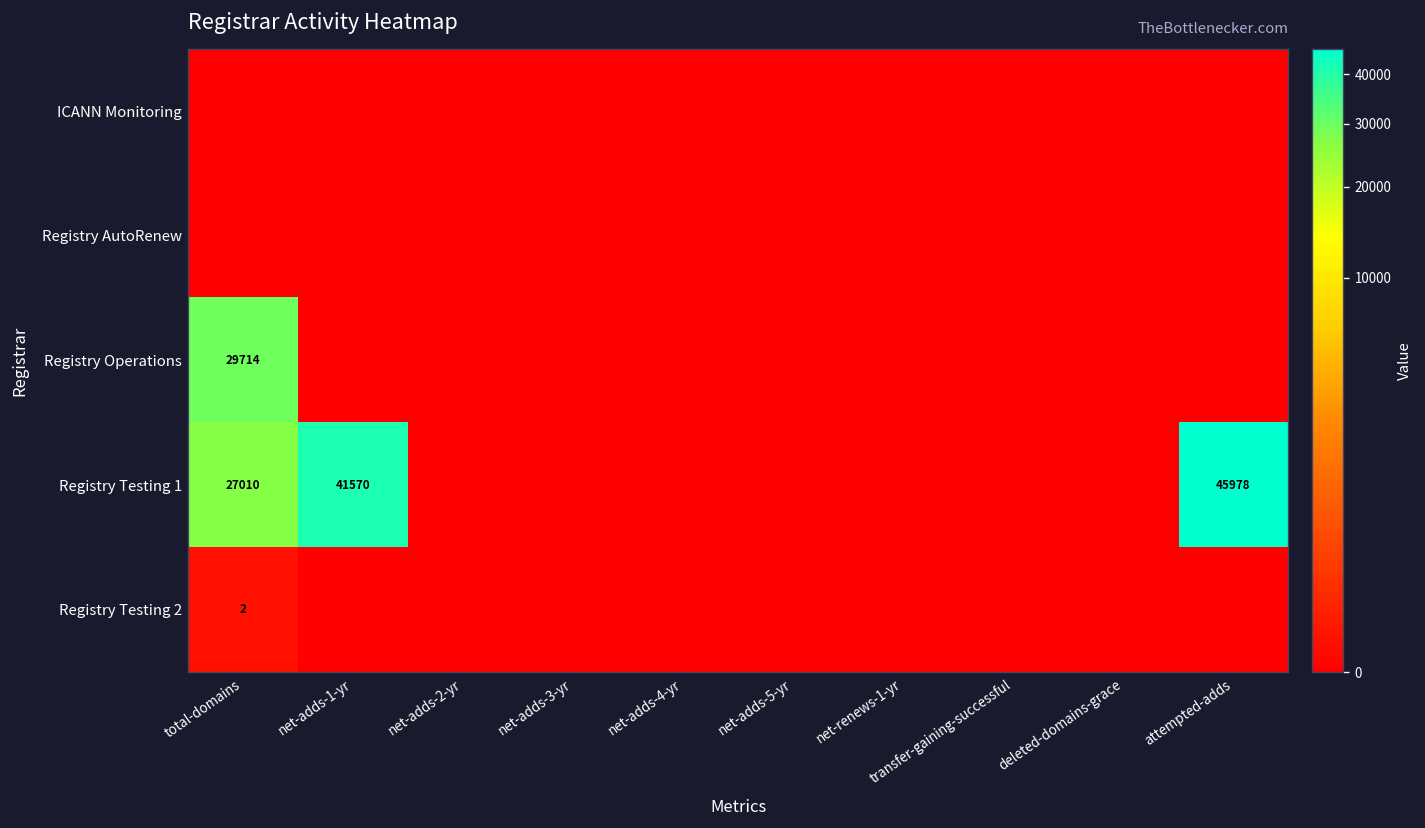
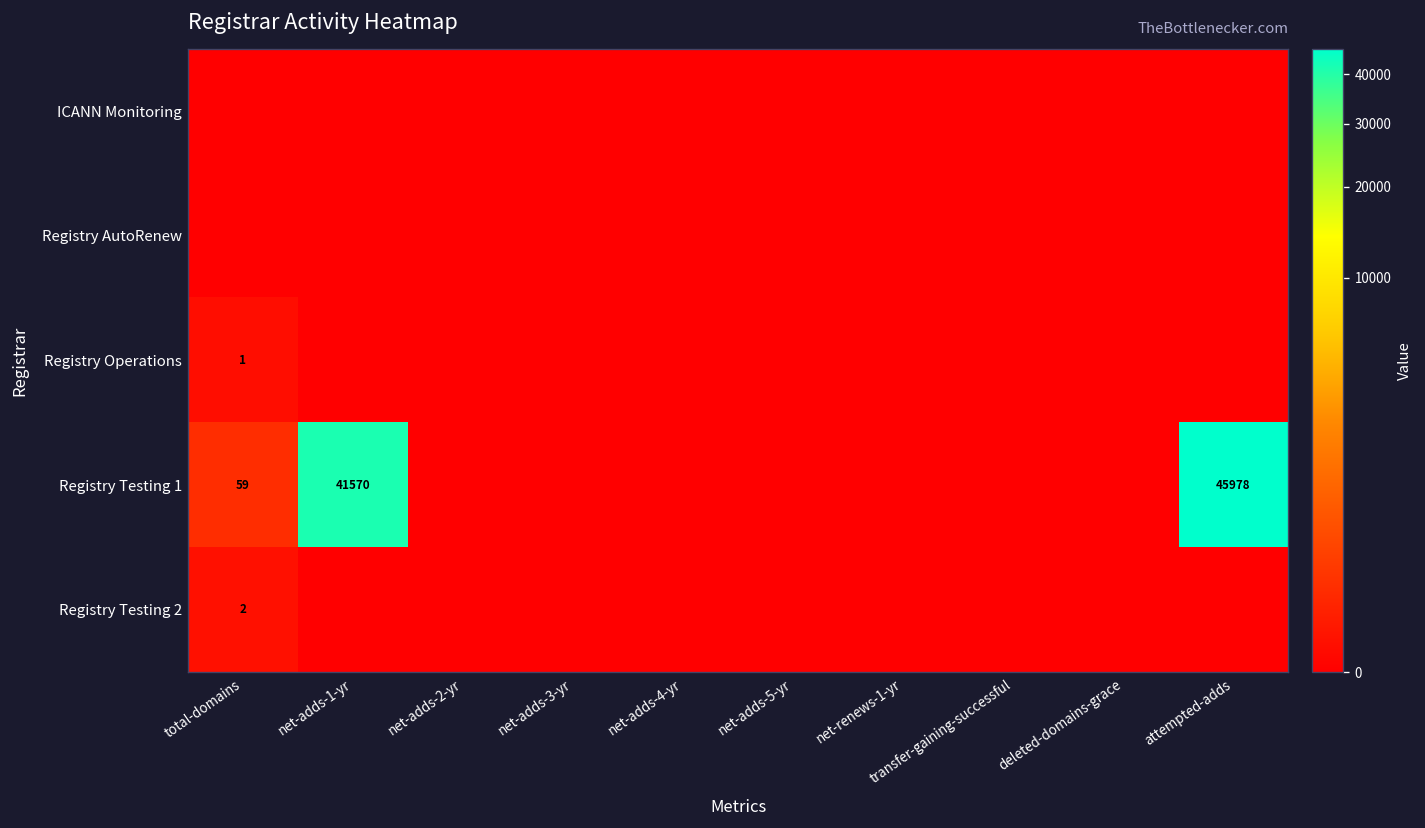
  {
    "Registry Operations": {
-     "total-domains": 29714
+     "total-domains": 1
    },
    "Registry Testing 1": {
-     "total-domains": 27010,
+     "total-domains": 59,
      "net-adds-1-yr": 41570,
      "attempted-adds": 45978
    },
    "Registry Testing 2": {
      "total-domains": 2
    }
  }
